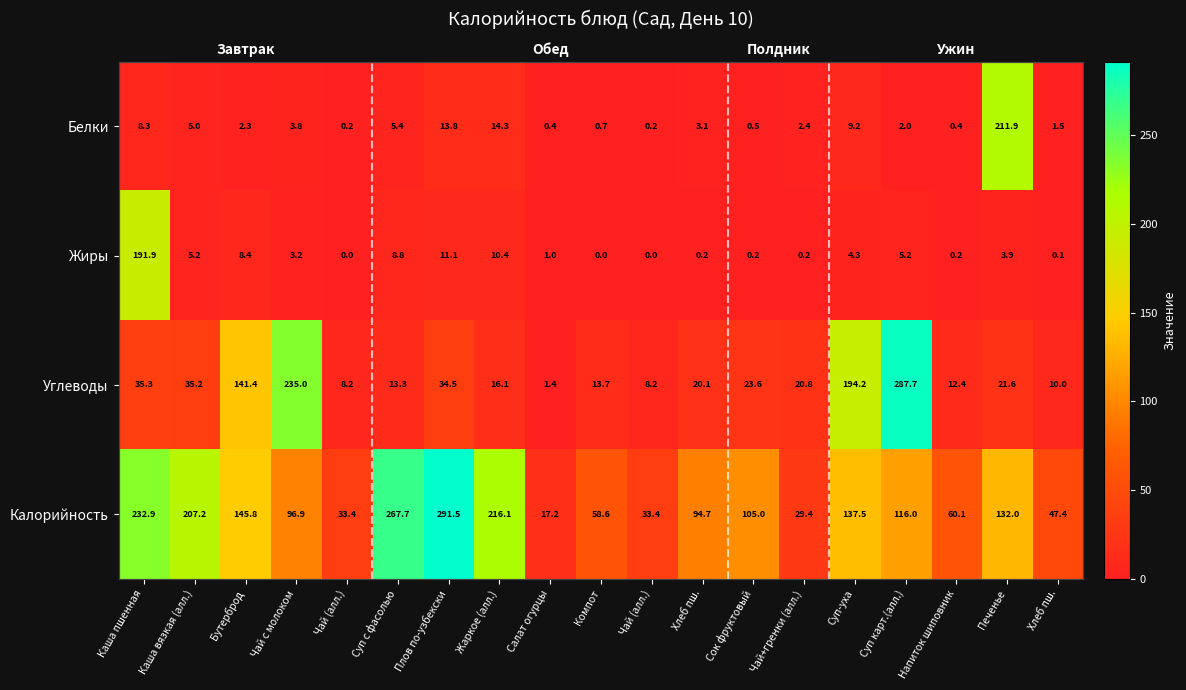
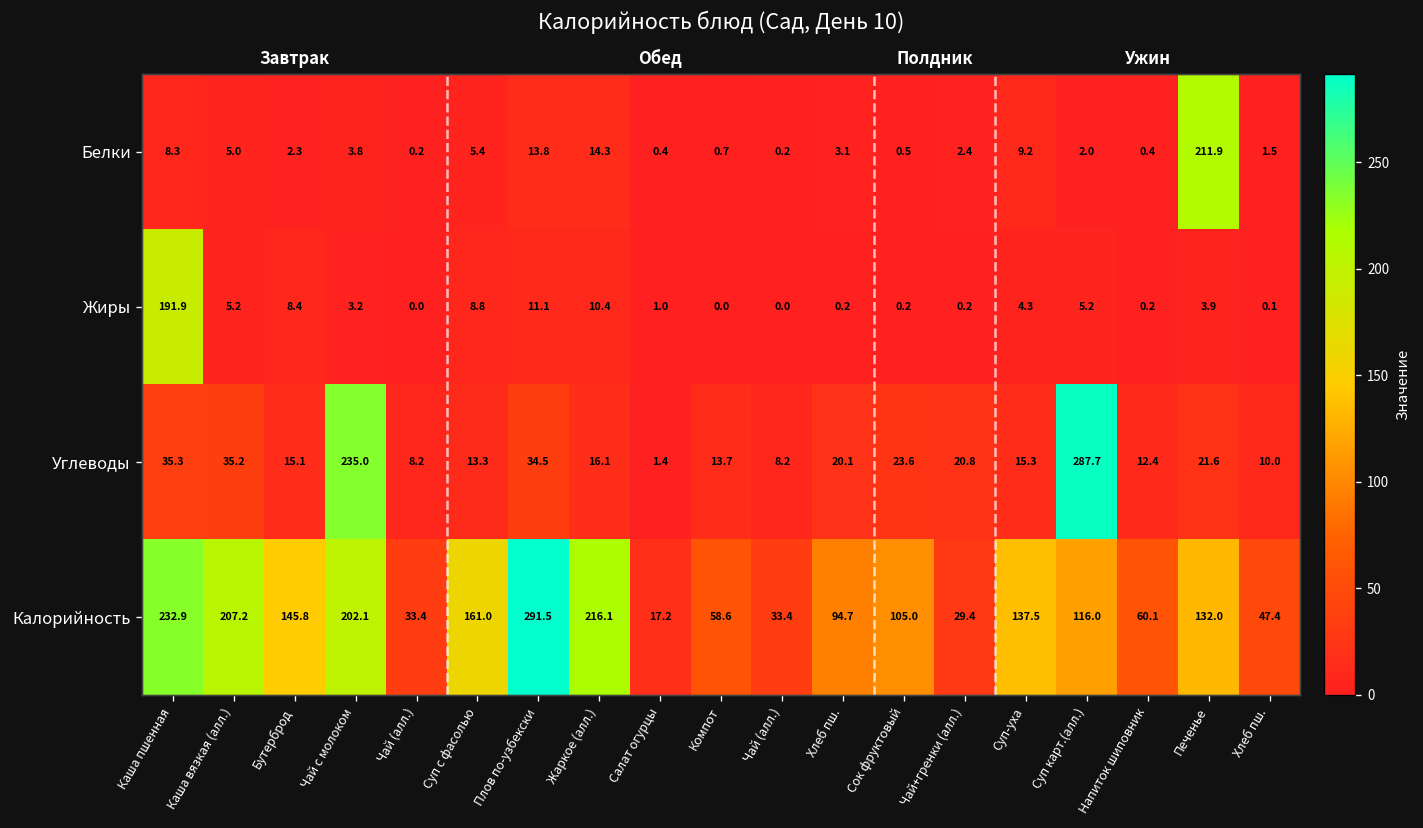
  {
    "Белки": {
      "Каша пшенная": 8.3,
      "Каша вязкая (алл.)": 5.0,
      "Бутерброд": 2.3,
      "Чай с молоком": 3.8,
      "Суп с фасолью": 5.4,
      "Плов по-узбекски": 13.8,
      "Жаркое (алл.)": 14.3,
      "Салат огурцы": 0.4,
      "Компот": 0.7,
      "Сок фруктовый": 0.5,
      "Чай+гренки (алл.)": 2.4,
      "Суп-уха": 9.2,
      "Суп карт.(алл.)": 2.0,
      "Напиток шиповник": 0.4,
      "Печенье": 211.9
    },
    "Жиры": {
      "Каша пшенная": 191.9,
      "Каша вязкая (алл.)": 5.2,
      "Бутерброд": 8.4,
      "Чай с молоком": 3.2,
      "Суп с фасолью": 8.8,
      "Плов по-узбекски": 11.1,
      "Жаркое (алл.)": 10.4,
      "Салат огурцы": 1.0,
      "Компот": 0.0,
      "Сок фруктовый": 0.2,
      "Чай+гренки (алл.)": 0.2,
      "Суп-уха": 4.3,
      "Суп карт.(алл.)": 5.2,
      "Напиток шиповник": 0.2,
      "Печенье": 3.9
    },
    "Углеводы": {
      "Каша пшенная": 35.3,
      "Каша вязкая (алл.)": 35.2,
-     "Бутерброд": 141.4,
+     "Бутерброд": 15.1,
      "Чай с молоком": 235.0,
      "Суп с фасолью": 13.3,
      "Плов по-узбекски": 34.5,
      "Жаркое (алл.)": 16.1,
      "Салат огурцы": 1.4,
      "Компот": 13.7,
      "Сок фруктовый": 23.6,
      "Чай+гренки (алл.)": 20.8,
-     "Суп-уха": 194.2,
+     "Суп-уха": 15.3,
      "Суп карт.(алл.)": 287.7,
      "Напиток шиповник": 12.4,
      "Печенье": 21.6
    },
    "Калорийность": {
      "Каша пшенная": 232.9,
      "Каша вязкая (алл.)": 207.2,
      "Бутерброд": 145.8,
-     "Чай с молоком": 96.9,
-     "Суп с фасолью": 267.7,
+     "Чай с молоком": 202.1,
+     "Суп с фасолью": 161.0,
      "Плов по-узбекски": 291.5,
      "Жаркое (алл.)": 216.1,
      "Салат огурцы": 17.2,
      "Компот": 58.6,
      "Сок фруктовый": 105.0,
      "Чай+гренки (алл.)": 29.4,
      "Суп-уха": 137.5,
      "Суп карт.(алл.)": 116.0,
      "Напиток шиповник": 60.1,
      "Печенье": 132.0
    }
  }
